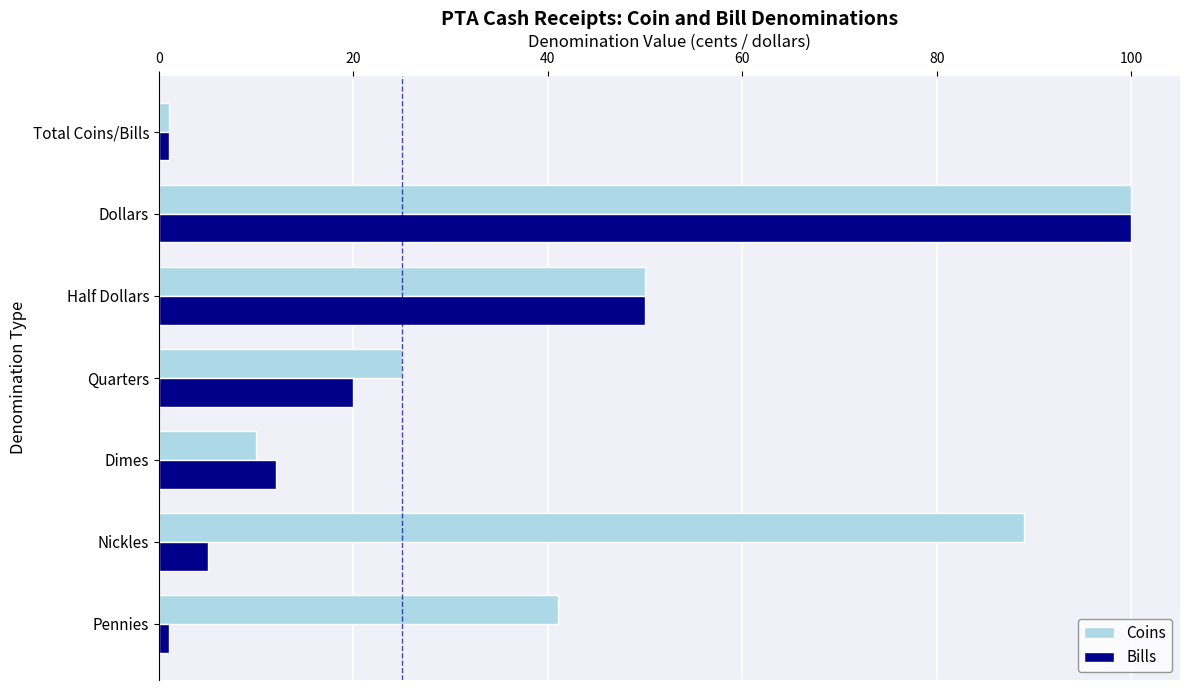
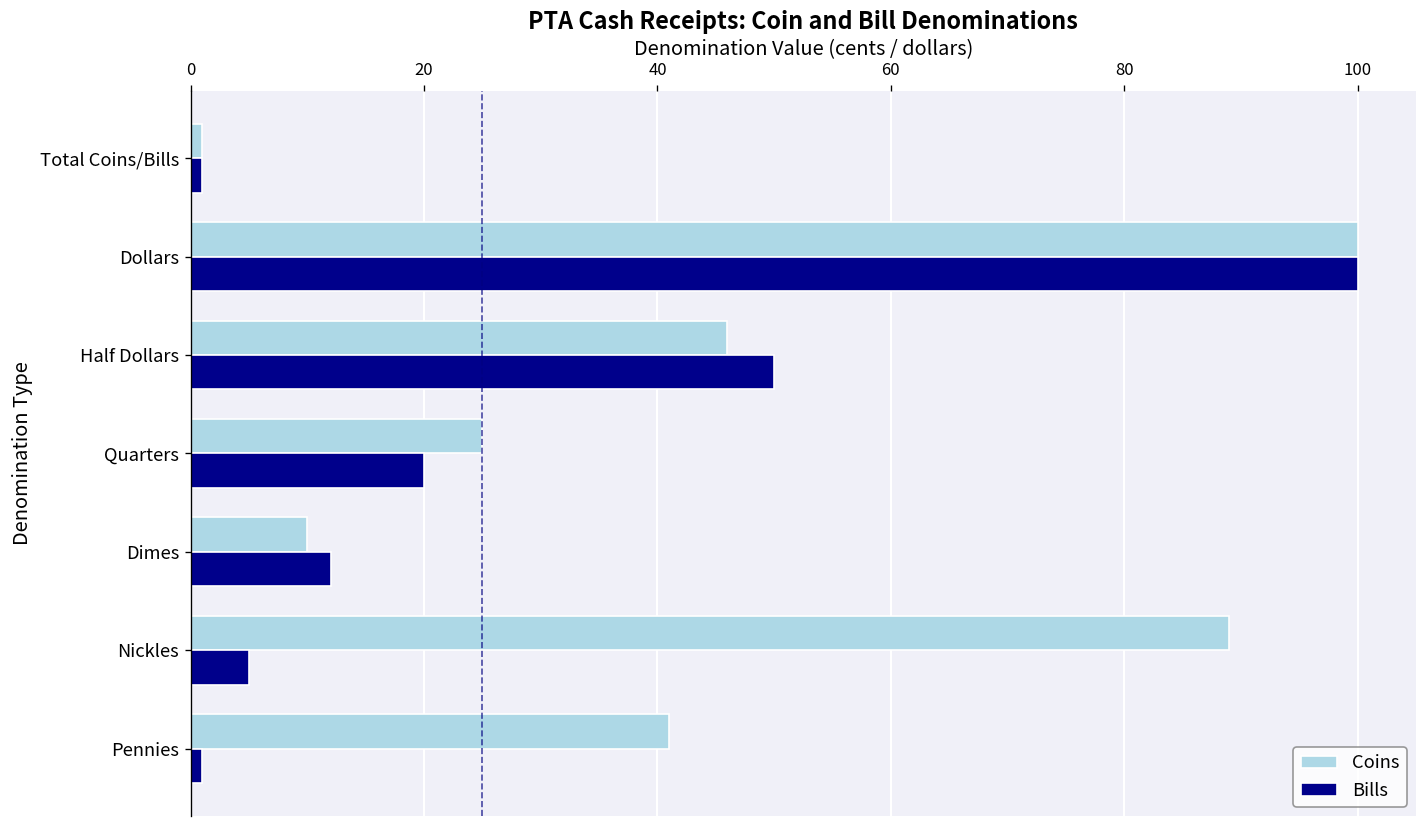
  {
    "Coins": {
      "Total Coins/Bills": 1,
      "Dollars": 100,
-     "Half Dollars": 50,
+     "Half Dollars": 46,
      "Quarters": 25,
      "Dimes": 10,
      "Nickles": 89,
      "Pennies": 41
    },
    "Bills": {
      "Total Coins/Bills": 1,
      "Dollars": 100,
      "Half Dollars": 50,
      "Quarters": 20,
      "Dimes": 12,
      "Nickles": 5,
      "Pennies": 1
    }
  }
